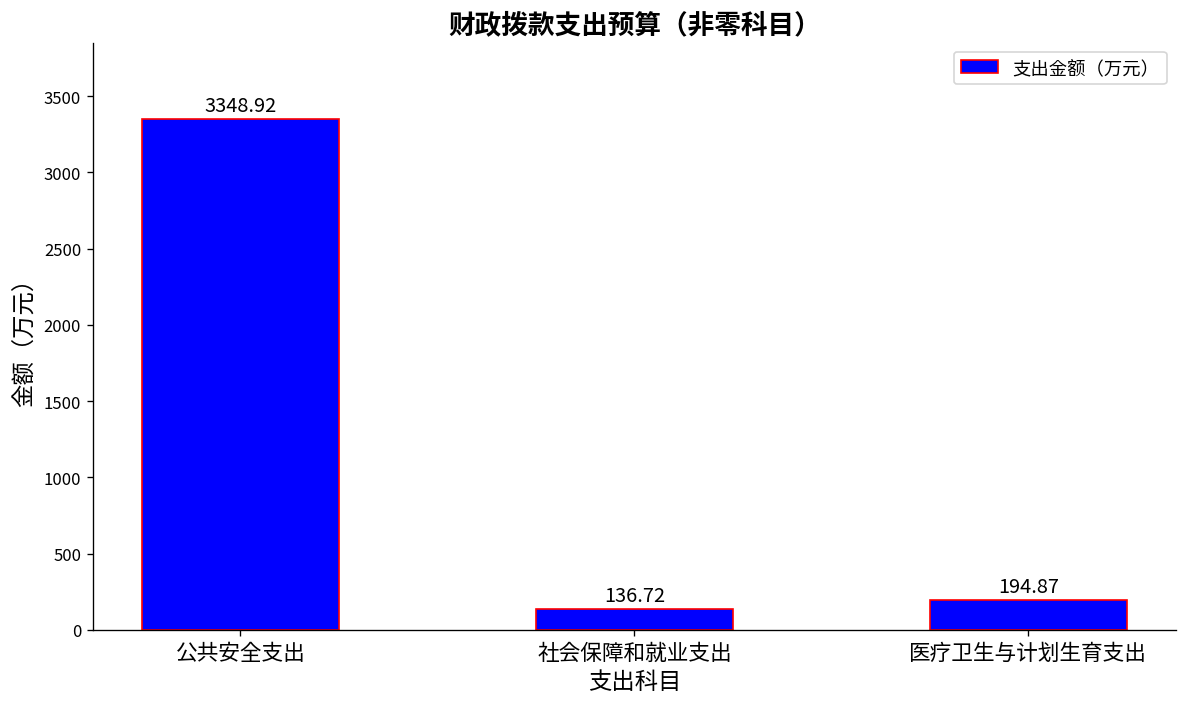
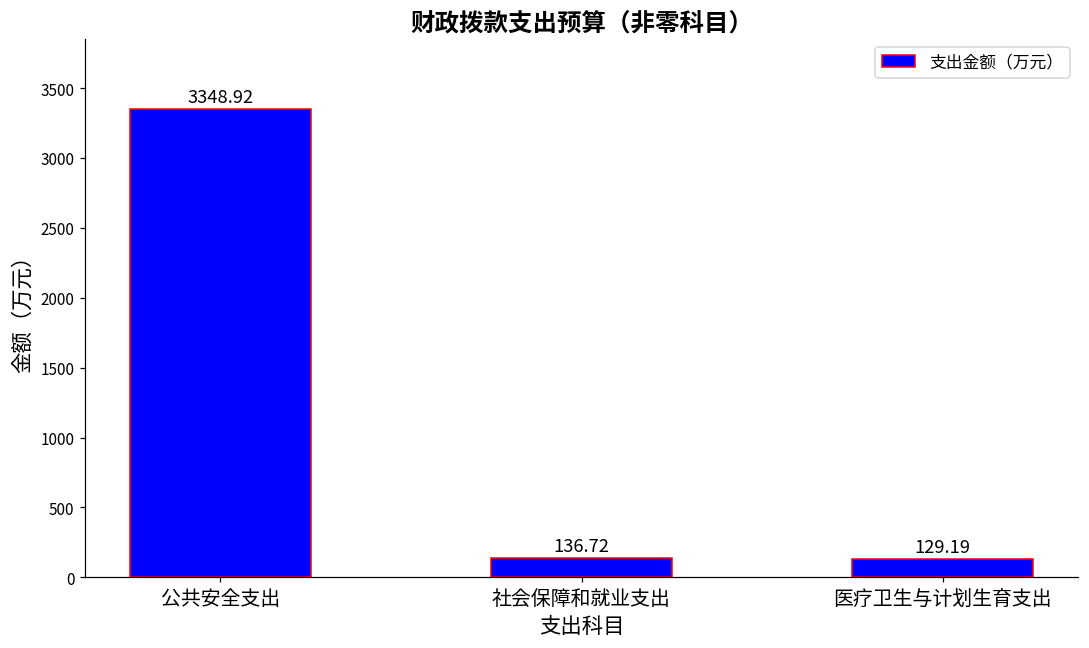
  {
    "公共安全支出": 3348.92,
    "社会保障和就业支出": 136.72,
-   "医疗卫生与计划生育支出": 194.87
+   "医疗卫生与计划生育支出": 129.19
  }
